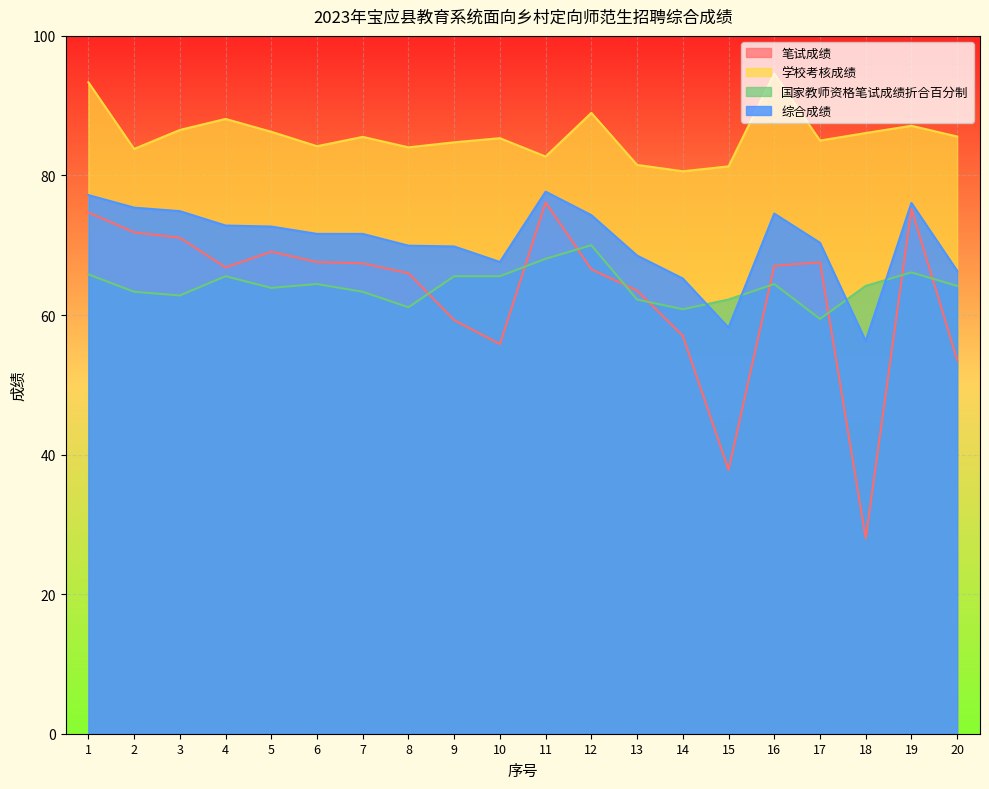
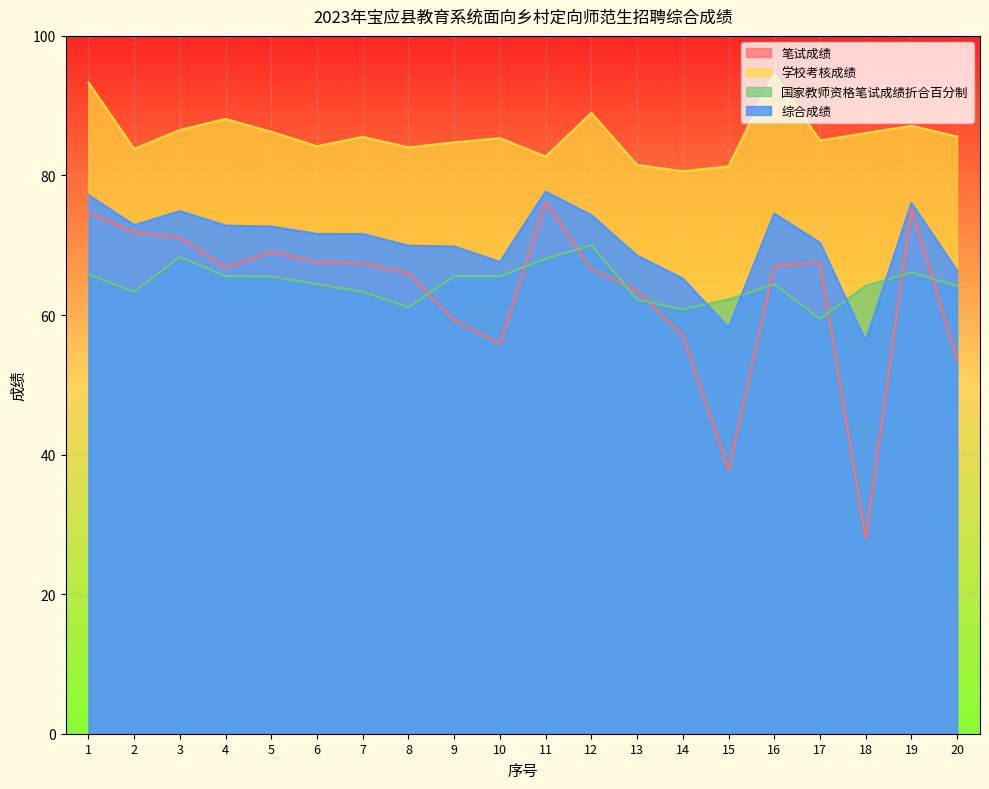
  {
    "笔试成绩": {
      "1": 75,
      "2": 72,
      "3": 71,
      "4": 67,
      "5": 69,
      "6": 68,
      "7": 67,
      "8": 66,
      "9": 59,
      "10": 56,
      "11": 76,
      "12": 67,
      "13": 64,
      "14": 57,
      "15": 38,
      "16": 67,
      "17": 68,
      "18": 28,
      "19": 75,
      "20": 54
    },
    "学校考核成绩": {
      "1": 93,
      "2": 84,
      "3": 87,
      "4": 88,
      "5": 86,
      "6": 84,
      "7": 86,
      "8": 84,
      "9": 85,
      "10": 85,
      "11": 83,
      "12": 89,
      "13": 82,
      "14": 81,
      "15": 81,
      "17": 85,
      "18": 86,
      "19": 87,
      "20": 86
    },
    "国家教师资格笔试成绩折合百分制": {
      "1": 66,
      "2": 63,
-     "3": 63,
+     "3": 68,
      "4": 66,
-     "5": 64,
+     "5": 66,
      "6": 64,
      "7": 63,
      "8": 61,
      "9": 66,
      "10": 66,
      "11": 68,
      "12": 70,
      "13": 62,
      "14": 61,
      "15": 62,
      "16": 64,
      "17": 59,
      "18": 64,
      "19": 66,
      "20": 64
    },
    "综合成绩": {
      "1": 77,
-     "2": 75,
+     "2": 73,
      "3": 75,
      "4": 73,
      "5": 73,
      "6": 72,
      "7": 72,
      "8": 70,
      "9": 70,
      "10": 68,
      "11": 78,
      "12": 74,
      "13": 69,
      "14": 65,
      "15": 58,
      "16": 75,
      "17": 70,
      "18": 56,
      "19": 76,
      "20": 66
    }
  }
